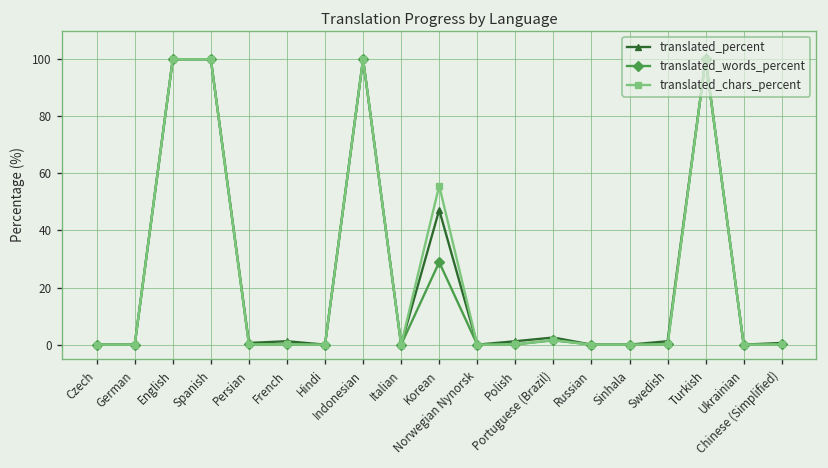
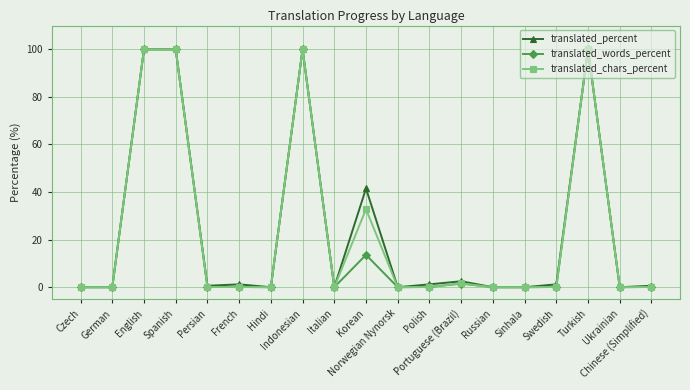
  {
    "translated_percent": {
      "French": 1,
-     "Korean": 47,
+     "Korean": 42,
      "Polish": 1,
      "Swedish": 1
    },
    "translated_words_percent": {
-     "Korean": 29
+     "Korean": 14
    },
    "translated_chars_percent": {
-     "Korean": 56
+     "Korean": 33
    }
  }
